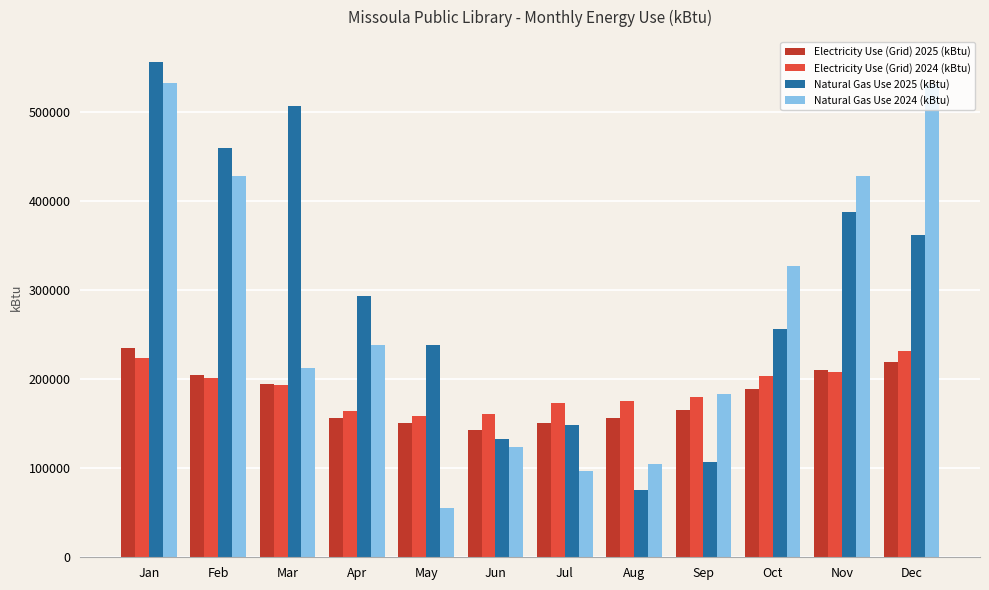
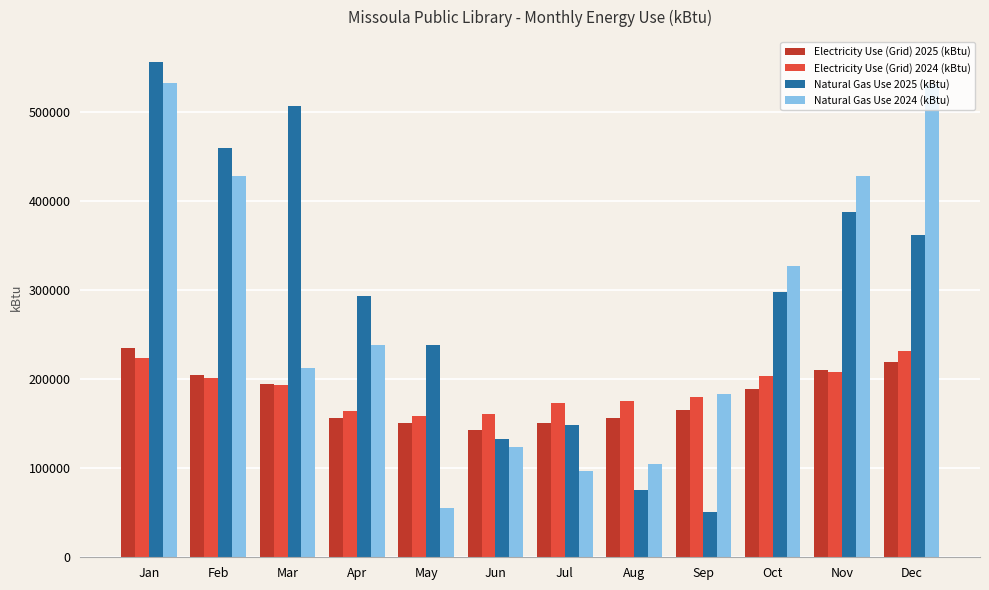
  {
    "Natural Gas Use 2025 (kBtu)": {
      "Jan": 560000,
      "Feb": 460000,
      "Mar": 510000,
      "Apr": 290000,
      "May": 240000,
      "Jun": 130000,
      "Jul": 150000,
      "Aug": 80000,
-     "Sep": 110000,
-     "Oct": 260000,
+     "Sep": 50000,
+     "Oct": 300000,
      "Nov": 390000,
      "Dec": 360000
    },
    "Natural Gas Use 2024 (kBtu)": {
      "Jan": 530000,
      "Feb": 430000,
      "Mar": 210000,
      "Apr": 240000,
      "May": 60000,
      "Jun": 120000,
      "Jul": 100000,
      "Aug": 100000,
      "Sep": 180000,
      "Oct": 330000,
      "Nov": 430000
    }
  }
